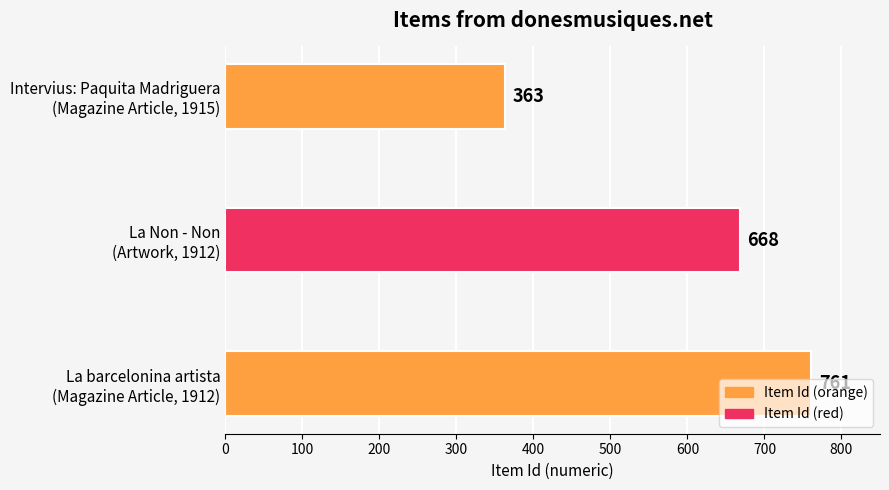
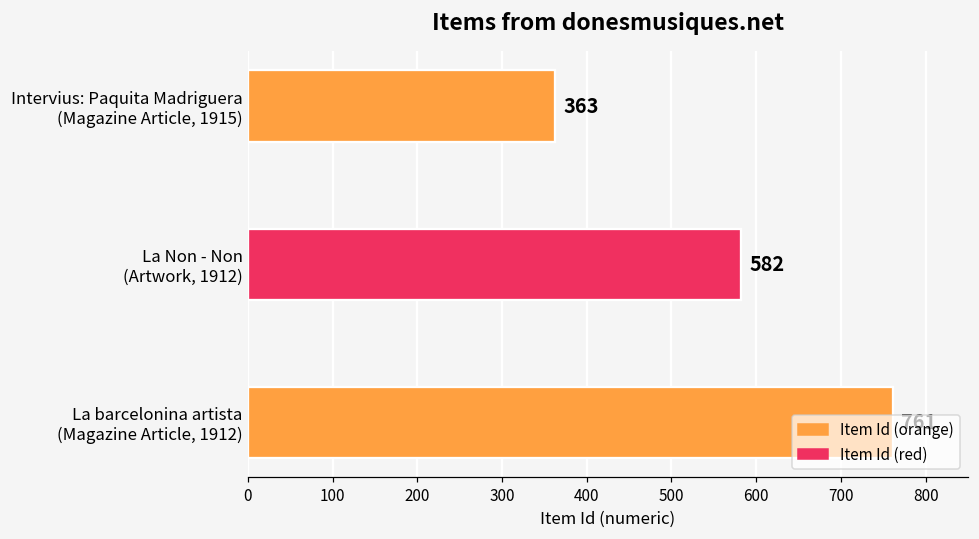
  {
    "Intervius: Paquita Madriguera (Magazine Article, 1915)": 363,
-   "La Non - Non (Artwork, 1912)": 668
+   "La Non - Non (Artwork, 1912)": 582
  }
